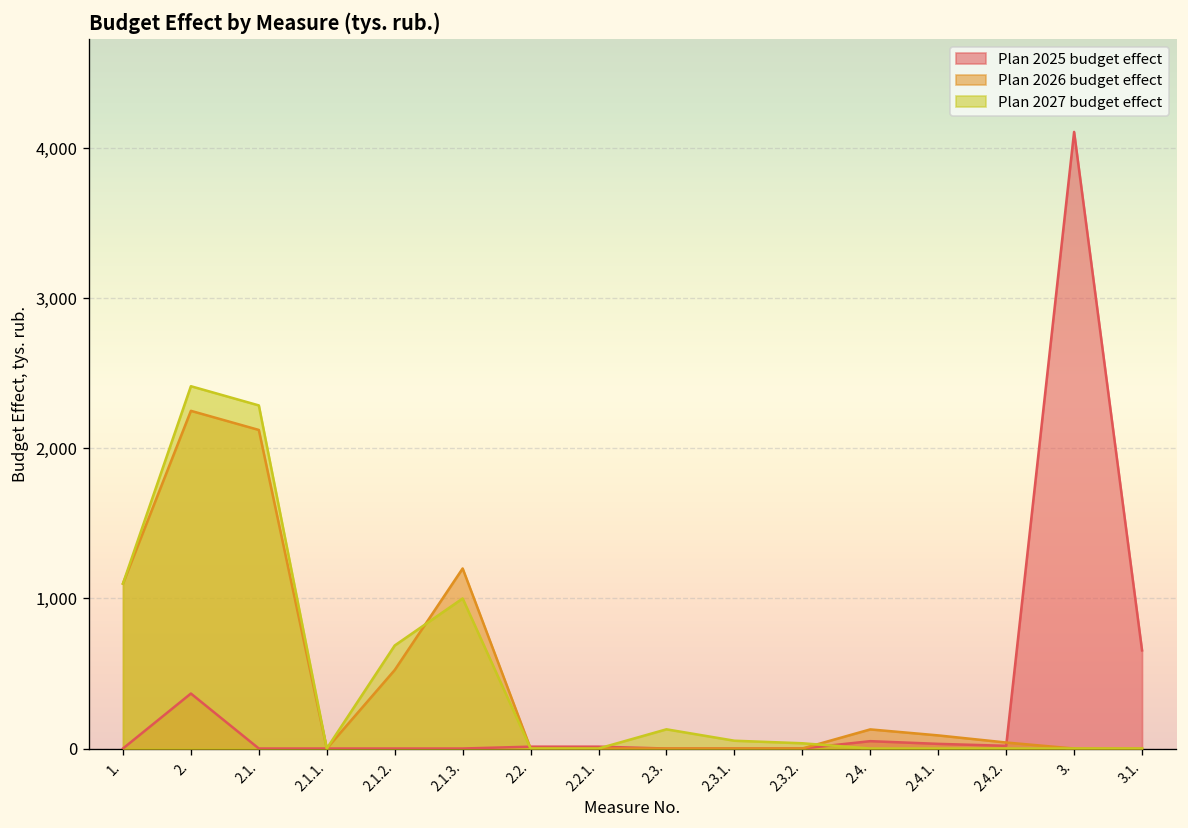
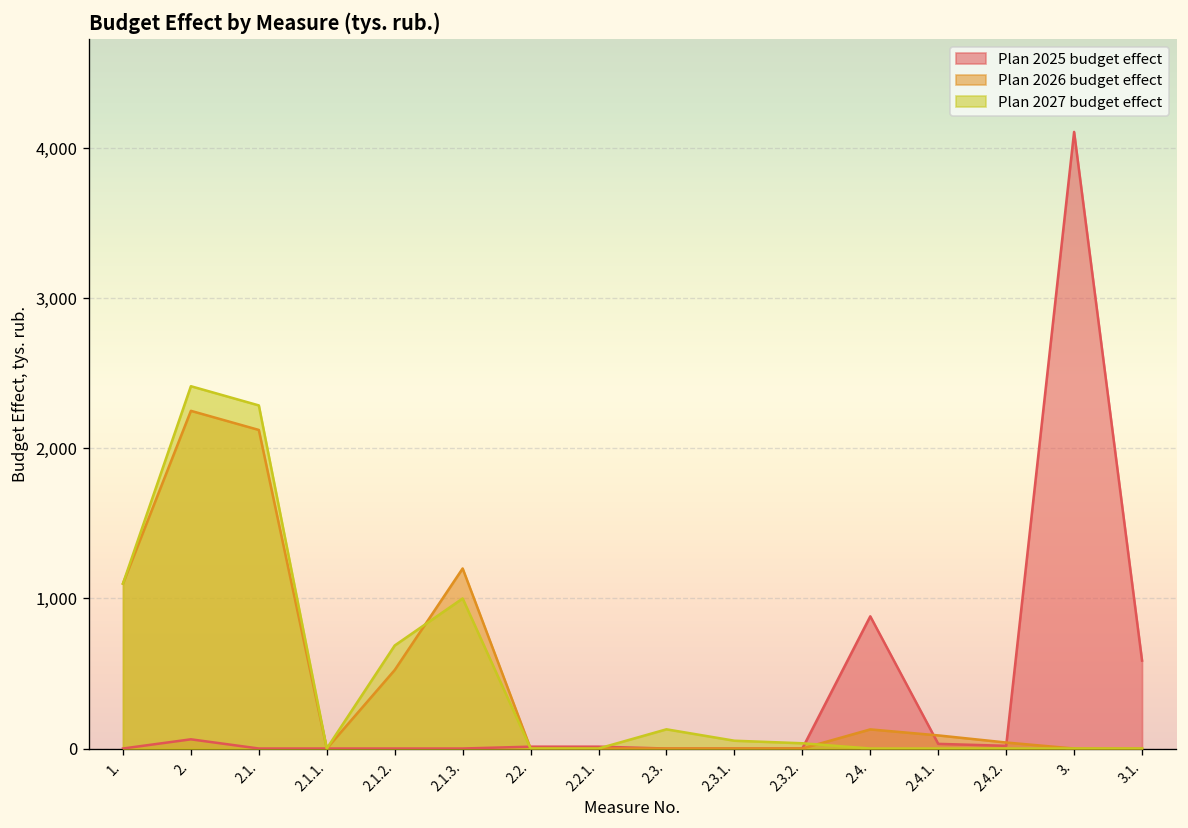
  {
    "Plan 2025 budget effect": {
      "1.": "0",
-     "2.": "370",
+     "2.": "60",
      "2.1.": "0",
      "2.1.2.": "0",
      "2.1.3.": "0",
-     "2.4.": "50",
+     "2.4.": "880",
      "2.4.1.": "30",
      "3.": "4,110",
-     "3.1.": "650"
+     "3.1.": "590"
    }
  }
